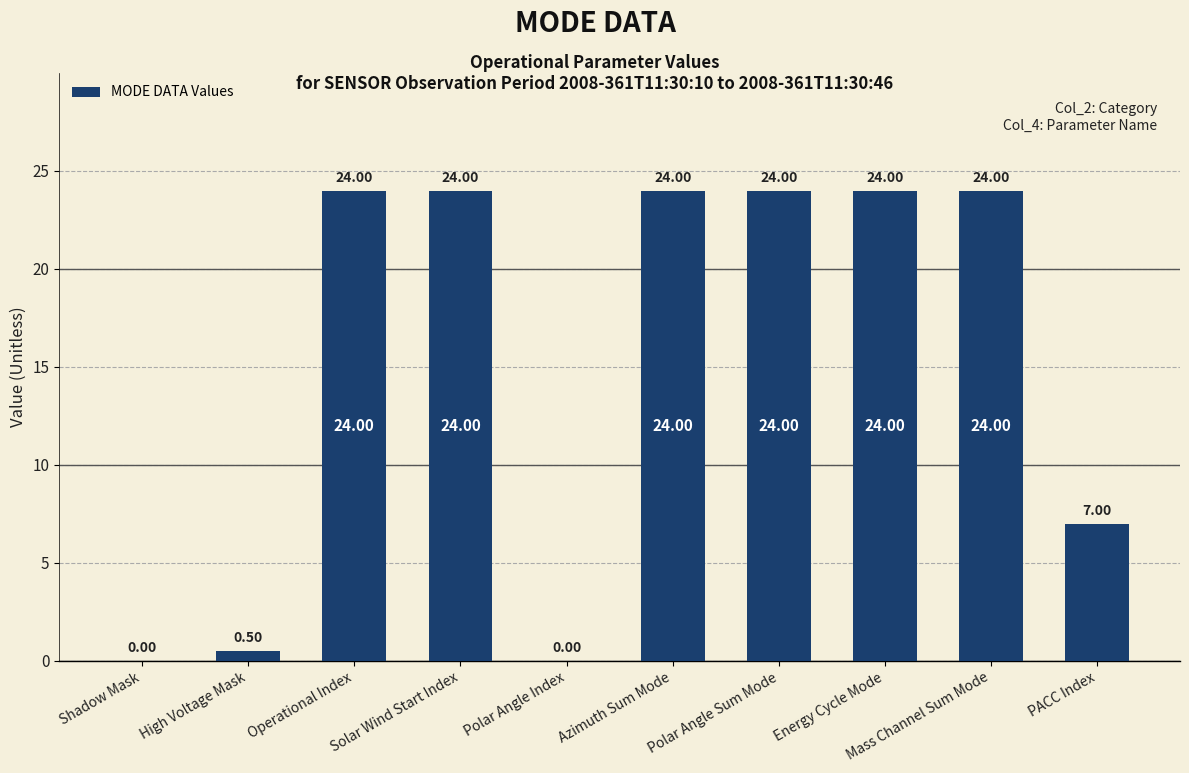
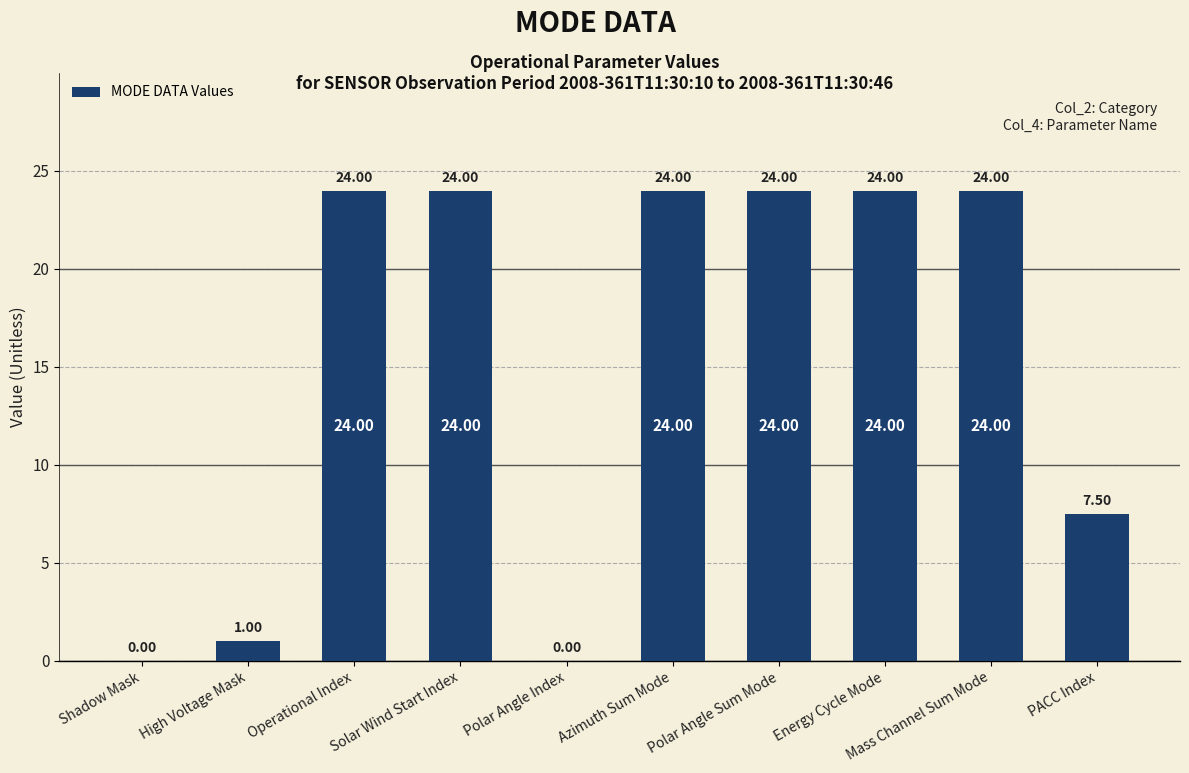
  {
    "Shadow Mask": 0.00,
-   "High Voltage Mask": 0.50,
+   "High Voltage Mask": 1.00,
    "Operational Index": 24.00,
    "Solar Wind Start Index": 24.00,
    "Polar Angle Index": 0.00,
    "Azimuth Sum Mode": 24.00,
    "Polar Angle Sum Mode": 24.00,
    "Energy Cycle Mode": 24.00,
    "Mass Channel Sum Mode": 24.00,
-   "PACC Index": 7.00
+   "PACC Index": 7.50
  }
